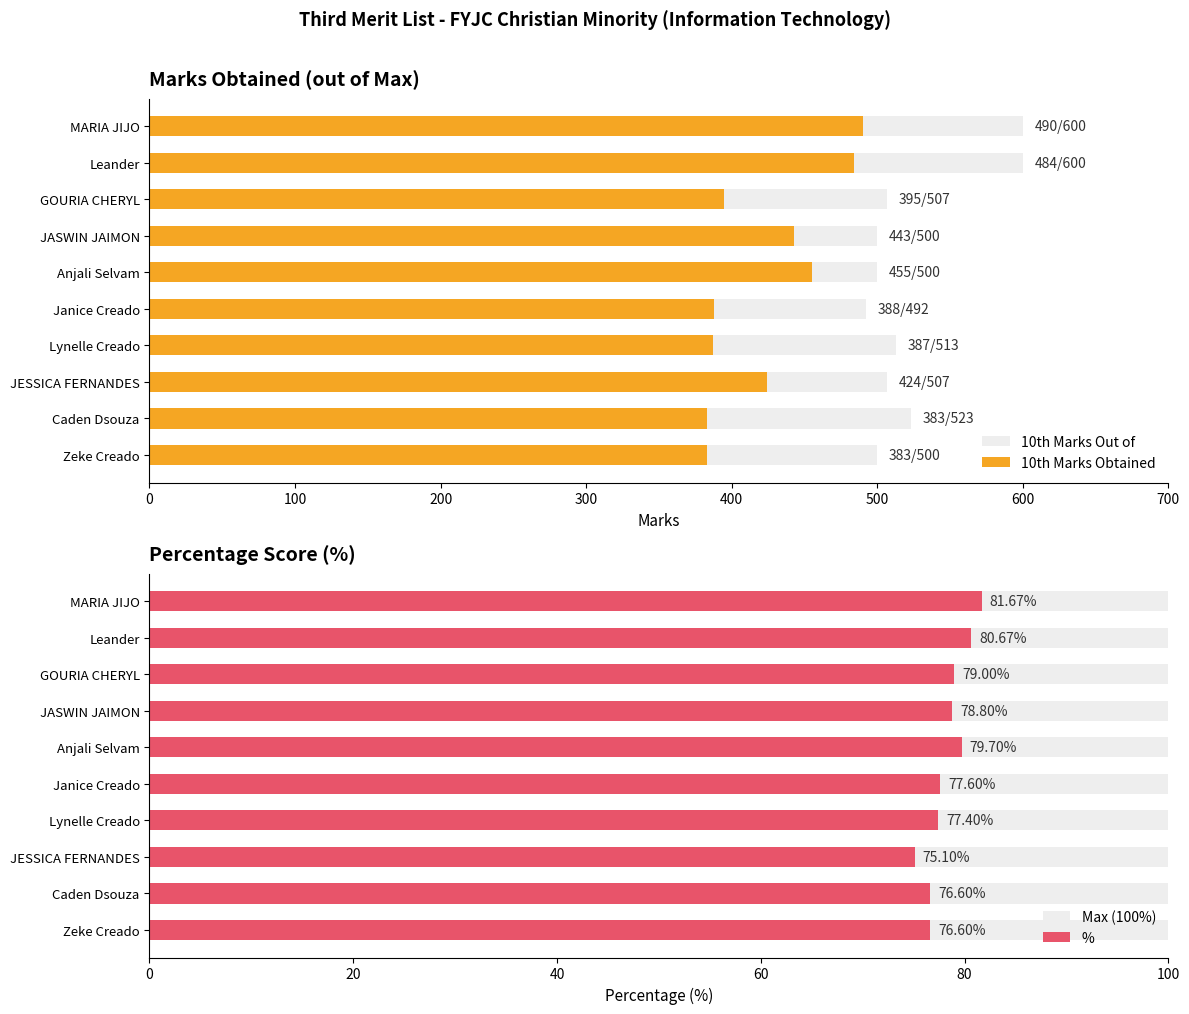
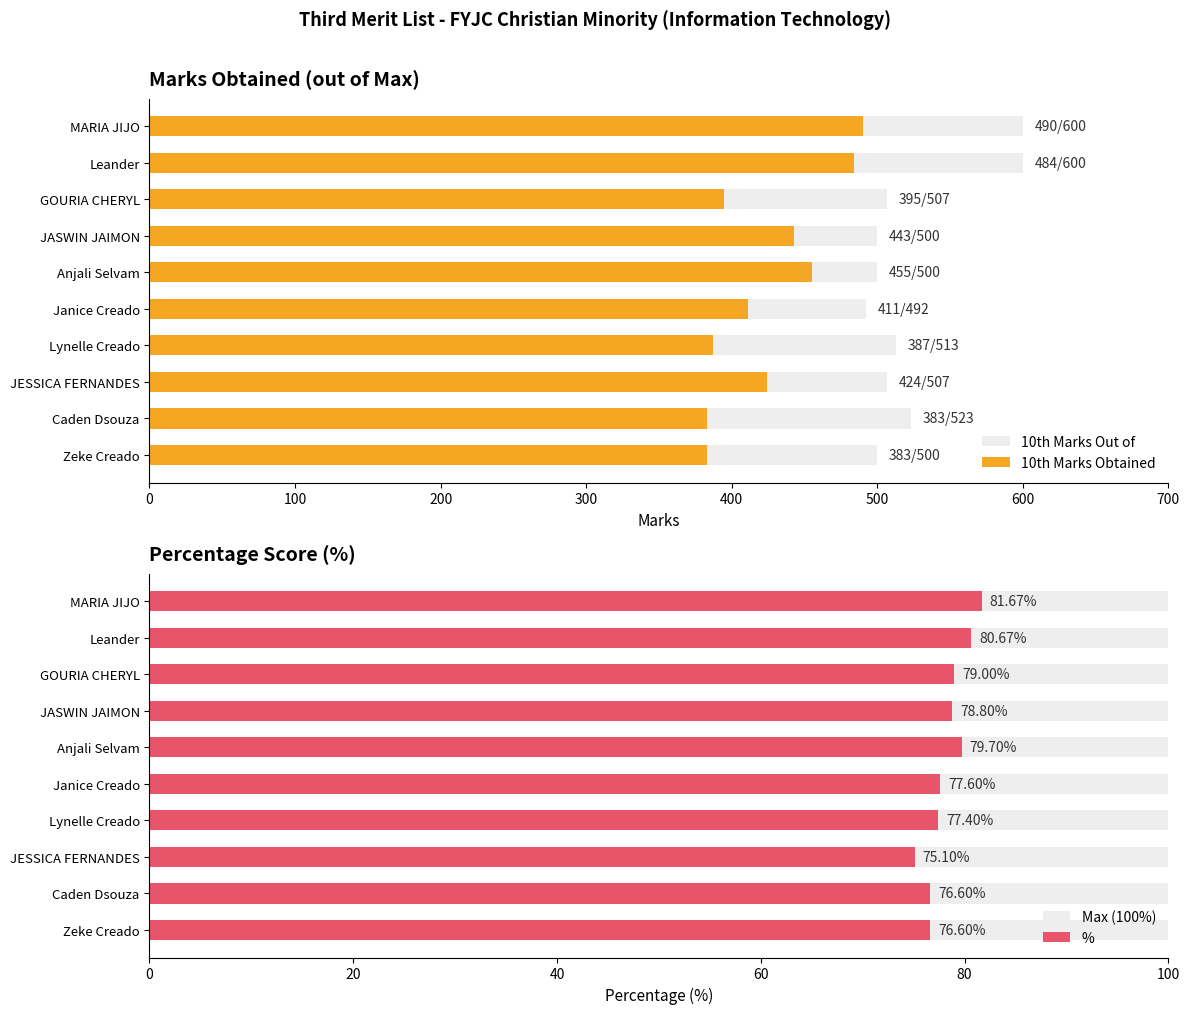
  {
    "Marks Obtained (out of Max)": {
      "10th Marks Out of": {
        "MARIA JIJO": 600,
        "Leander": 600,
        "GOURIA CHERYL": 507,
        "JASWIN JAIMON": 500,
        "Anjali Selvam": 500,
        "Janice Creado": 492,
        "Lynelle Creado": 513,
        "JESSICA FERNANDES": 507,
        "Caden Dsouza": 523,
        "Zeke Creado": 500
      },
      "10th Marks Obtained": {
-       "Janice Creado": 388
+       "Janice Creado": 411
      }
    }
  }
